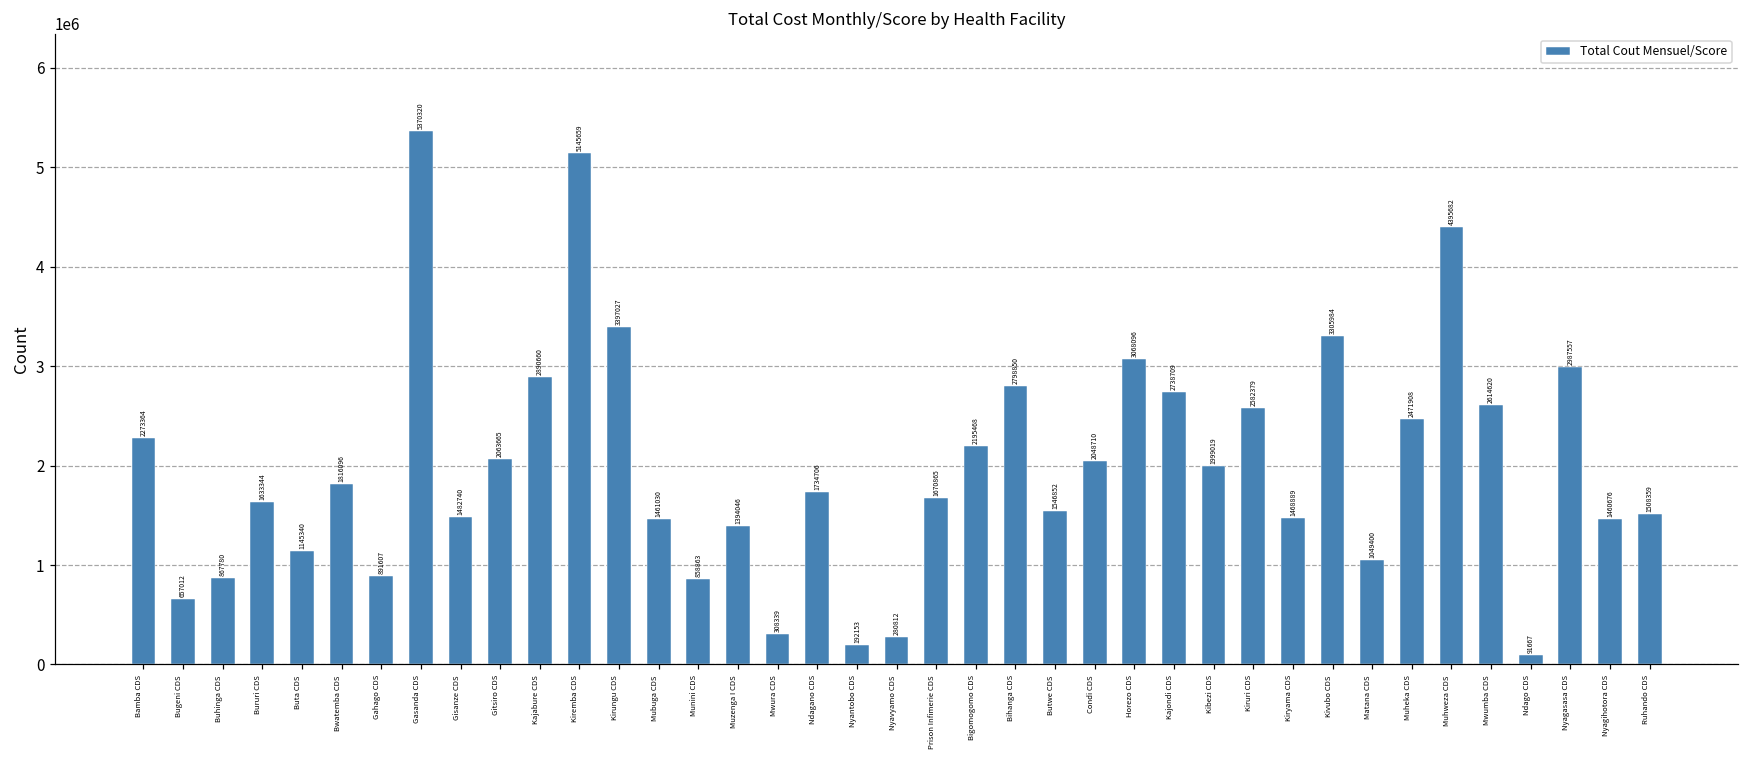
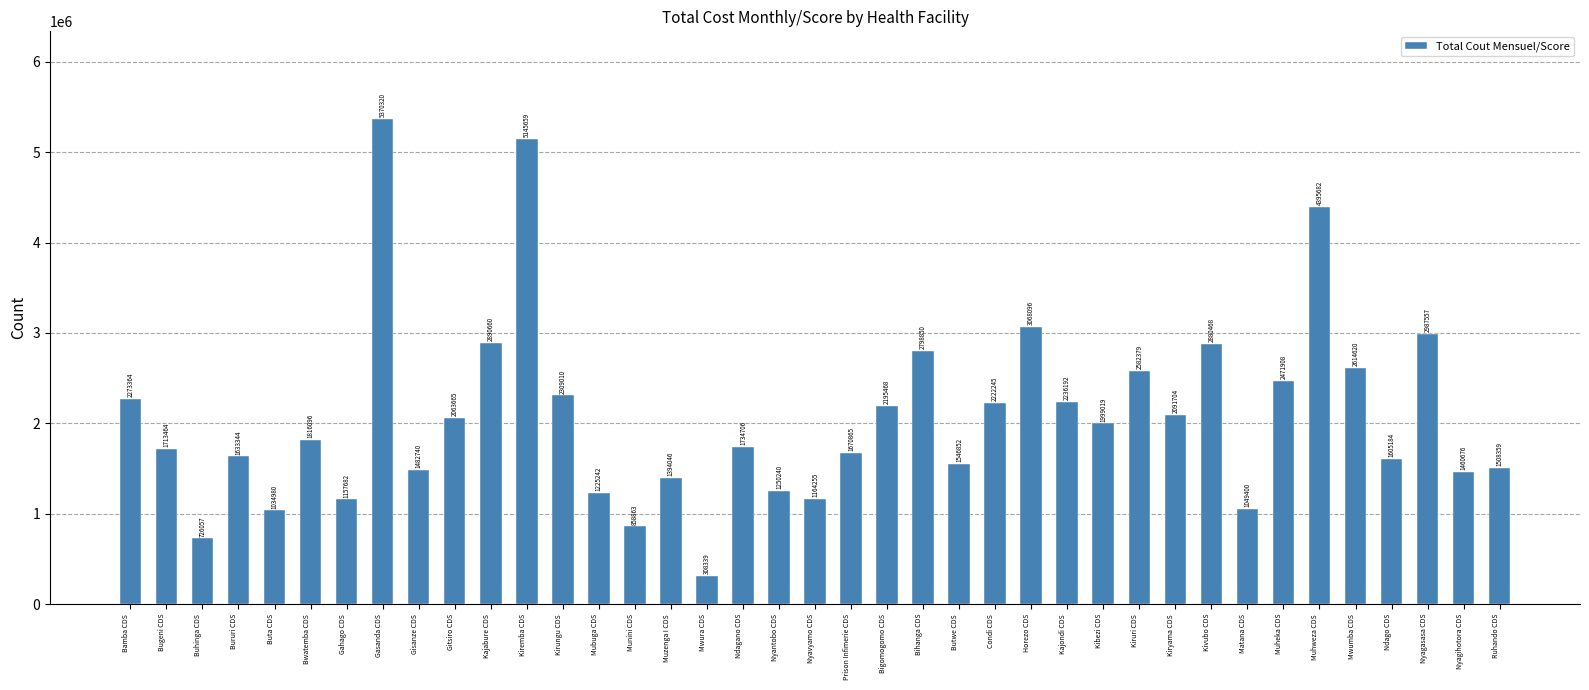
  {
    "Bamba CDS": 2273364,
-   "Bugeni CDS": 657012,
-   "Buhinga CDS": 867780,
+   "Bugeni CDS": 1713464,
+   "Buhinga CDS": 726057,
    "Bururi CDS": 1633344,
-   "Buta CDS": 1145340,
+   "Buta CDS": 1034980,
    "Bwatemba CDS": 1816096,
-   "Gahago CDS": 891607,
+   "Gahago CDS": 1157682,
    "Gasanda CDS": 5370320,
    "Gisanze CDS": 1482740,
    "Gitsiro CDS": 2063665,
    "Kajabure CDS": 2890660,
    "Kiremba CDS": 5145659,
-   "Kirungu CDS": 3397027,
-   "Mubuga CDS": 1461030,
+   "Kirungu CDS": 2309010,
+   "Mubuga CDS": 1225242,
    "Munini CDS": 858863,
    "Muzenga I CDS": 1394046,
    "Mwura CDS": 308339,
    "Ndagano CDS": 1734706,
-   "Nyantobo CDS": 192153,
-   "Nyavyamo CDS": 280812,
+   "Nyantobo CDS": 1250240,
+   "Nyavyamo CDS": 1164255,
    "Prison Infimerie CDS": 1670865,
    "Bigomogomo CDS": 2195468,
    "Bihanga CDS": 2798850,
    "Butwe CDS": 1546852,
-   "Condi CDS": 2048710,
+   "Condi CDS": 2222245,
    "Horezo CDS": 3068096,
-   "Kajondi CDS": 2738709,
+   "Kajondi CDS": 2236192,
    "Kibezi CDS": 1999019,
    "Kiruri CDS": 2582379,
-   "Kiryama CDS": 1468889,
-   "Kivubo CDS": 3305984,
+   "Kiryama CDS": 2091704,
+   "Kivubo CDS": 2880468,
    "Matana CDS": 1049400,
    "Muheka CDS": 2471908,
    "Muhweza CDS": 4395682,
    "Mwumba CDS": 2614620,
-   "Ndago CDS": 91667,
+   "Ndago CDS": 1605184,
    "Nyagasasa CDS": 2987557,
    "Nyagihotora CDS": 1460676,
    "Ruhando CDS": 1508359
  }
